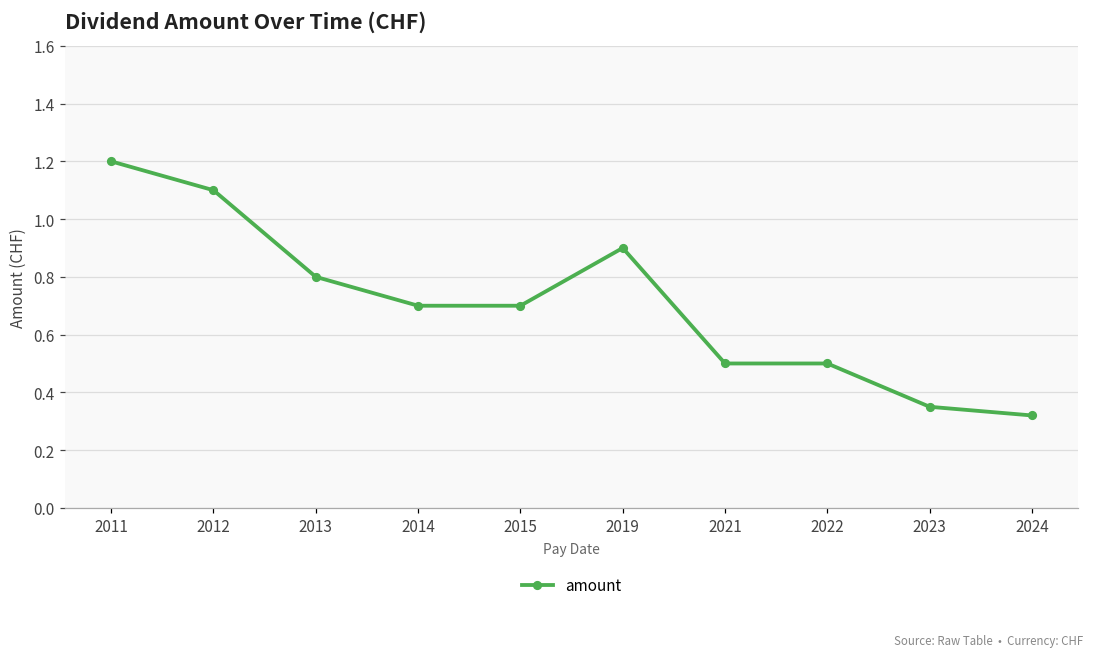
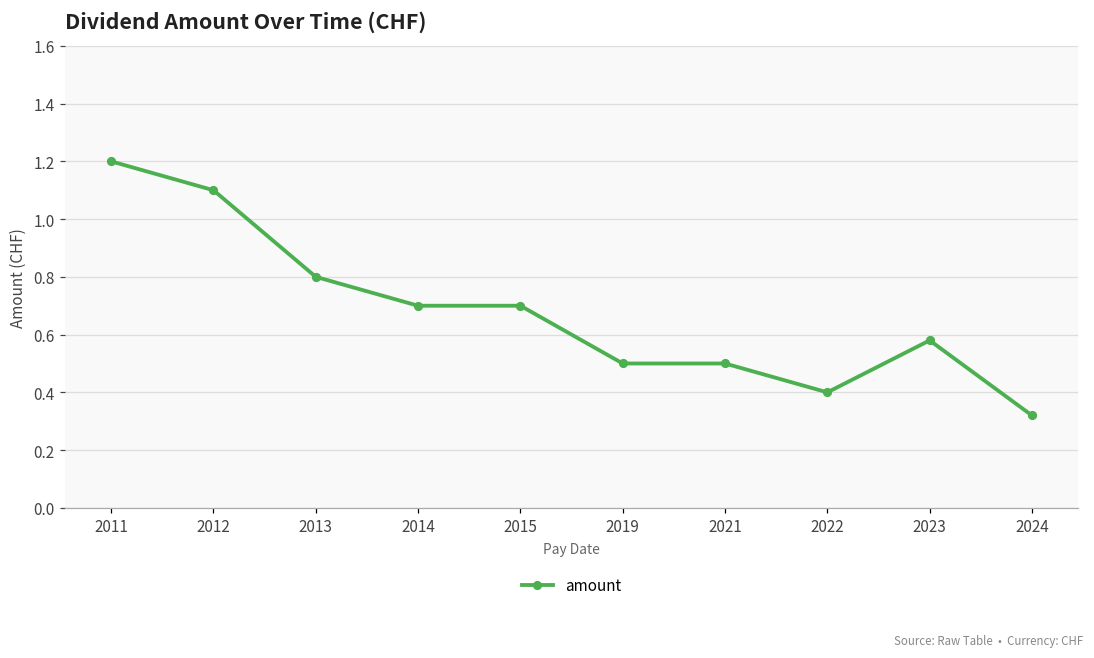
  {
    "2011": 1.20,
    "2012": 1.10,
    "2013": 0.80,
    "2014": 0.70,
    "2015": 0.70,
-   "2019": 0.9,
+   "2019": 0.5,
    "2021": 0.50,
-   "2022": 0.5,
-   "2023": 0.35,
+   "2022": 0.4,
+   "2023": 0.58,
    "2024": 0.32
  }
